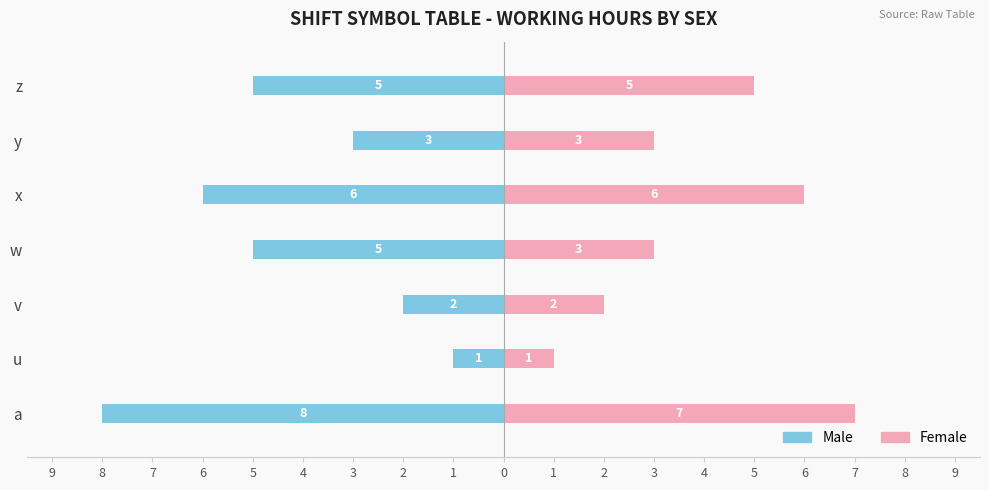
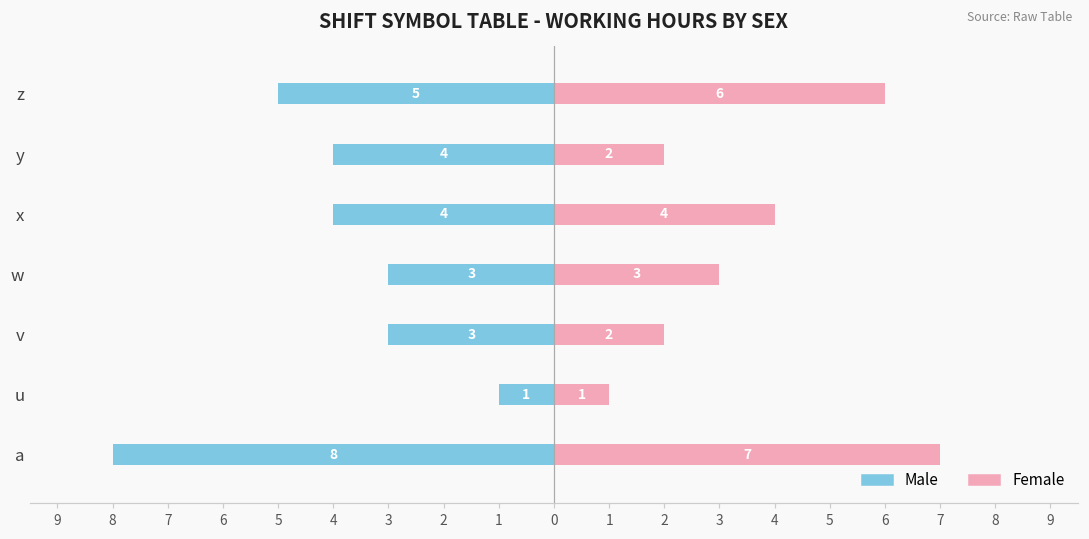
  {
    "Male": {
-     "y": 3,
-     "x": 6,
-     "w": 5,
-     "v": 2
+     "y": 4,
+     "x": 4,
+     "w": 3,
+     "v": 3
    },
    "Female": {
-     "z": 5,
-     "y": 3,
-     "x": 6,
+     "z": 6,
+     "y": 2,
+     "x": 4,
      "w": 3,
      "v": 2,
      "u": 1,
      "a": 7
    }
  }
